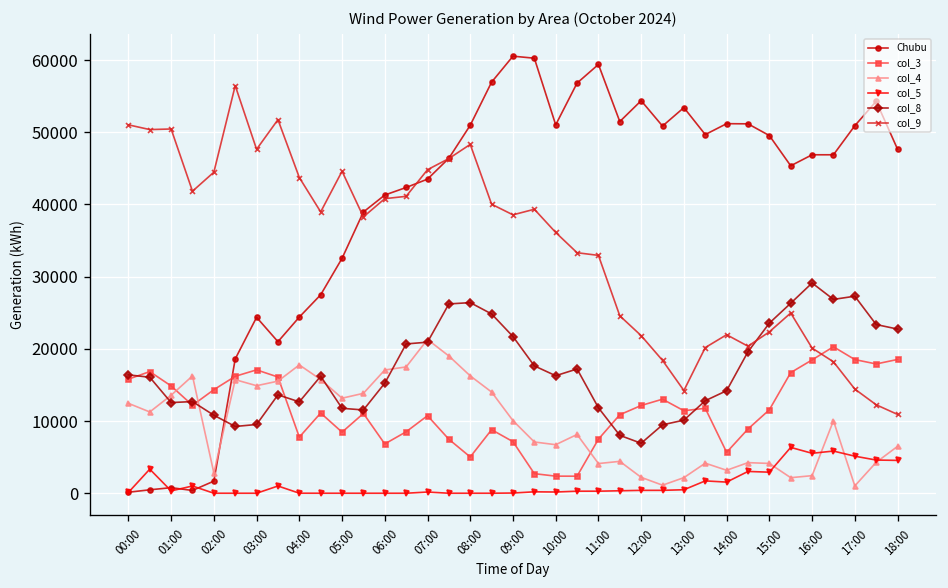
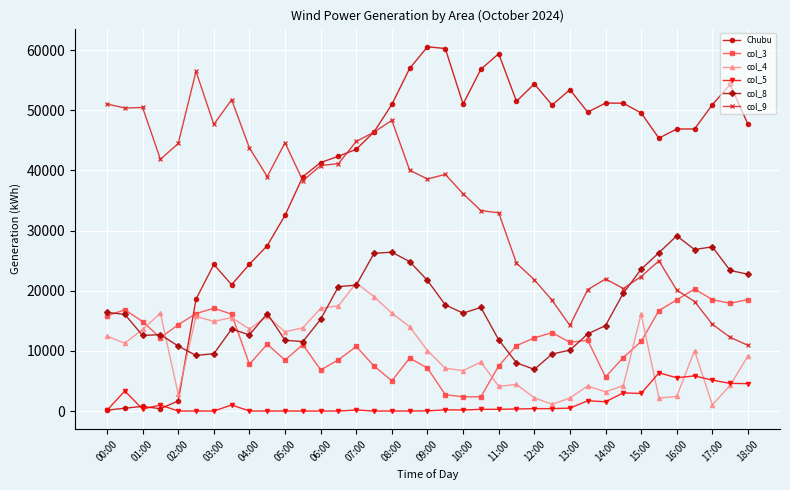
  {
    "col_4": {
      "00:00": 12000,
      "01:00": 14000,
      "02:00": 3000,
      "03:00": 15000,
-     "04:00": 18000,
+     "04:00": 14000,
      "05:00": 13000,
      "06:00": 17000,
      "08:00": 16000,
      "09:00": 10000,
      "10:00": 7000,
      "11:00": 4000,
      "12:00": 2000,
      "13:00": 2000,
      "14:00": 3000,
-     "15:00": 4000,
+     "15:00": 16000,
      "16:00": 2000,
      "17:00": 1000,
-     "18:00": 6000
+     "18:00": 9000
    }
  }
